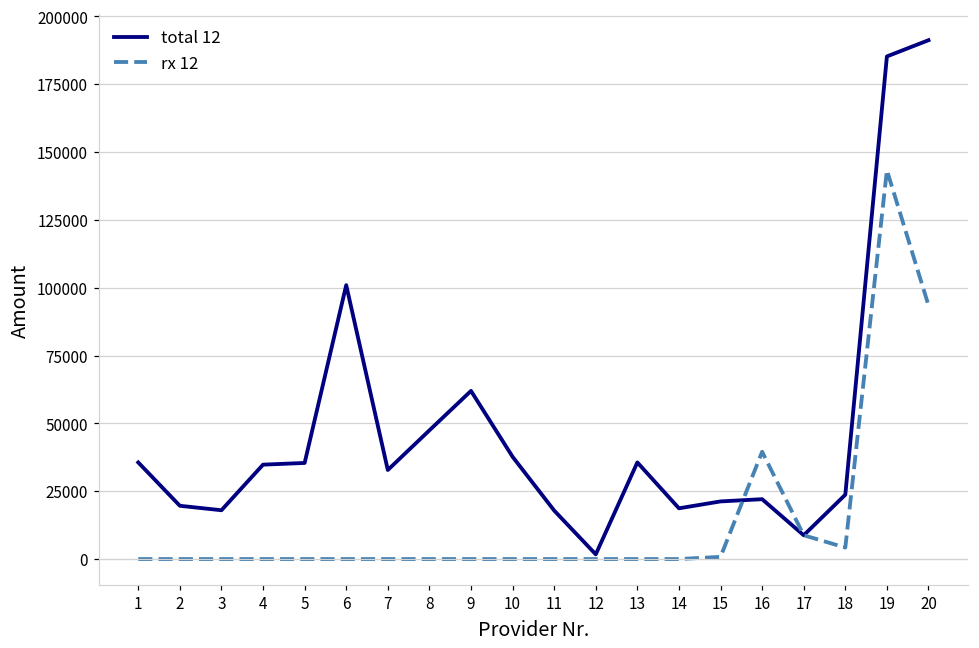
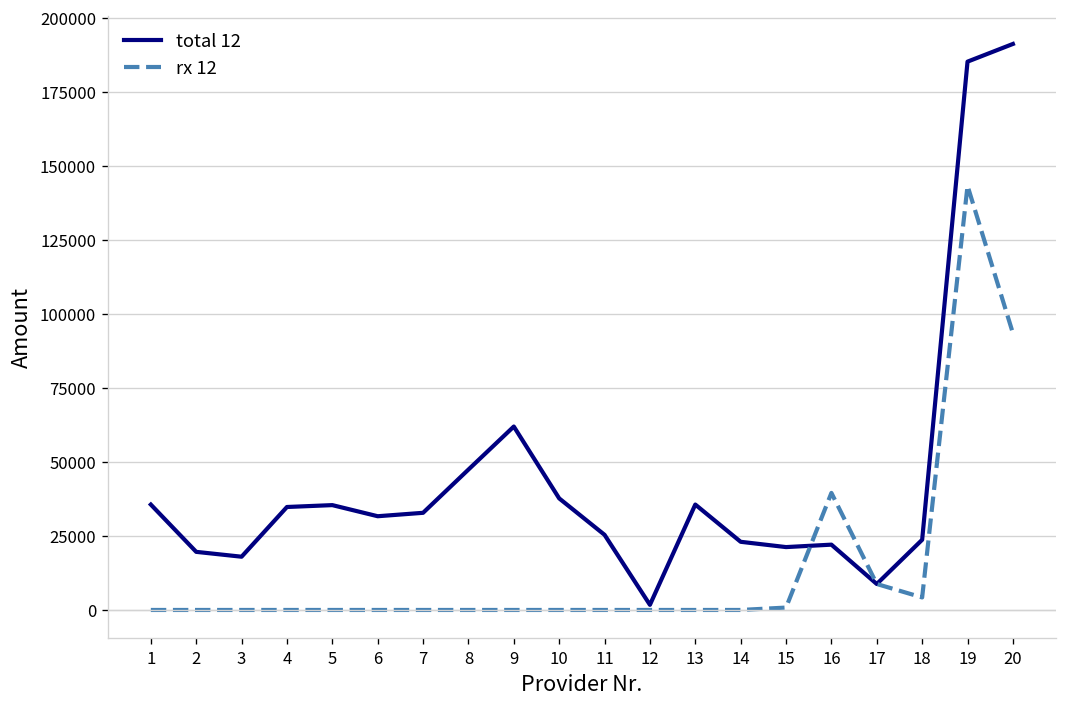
  {
    "total 12": {
      "1": 36000,
      "2": 20000,
      "3": 18000,
      "4": 35000,
      "5": 35000,
-     "6": 101000,
+     "6": 32000,
      "7": 33000,
      "8": 47000,
      "9": 62000,
      "10": 38000,
-     "11": 18000,
+     "11": 25000,
      "12": 2000,
      "13": 36000,
-     "14": 19000,
+     "14": 23000,
      "15": 21000,
      "16": 22000,
      "18": 24000,
      "19": 185000,
      "20": 191000
    },
    "rx 12": {
      "1": 0,
      "2": 0,
      "3": 0,
      "4": 0,
      "5": 0,
      "6": 0,
      "7": 0,
      "8": 0,
      "9": 0,
      "10": 0,
      "11": 0,
      "12": 0,
      "13": 0,
      "14": 0,
      "15": 1000,
      "16": 40000,
      "18": 4000,
      "19": 143000,
      "20": 93000
    }
  }
